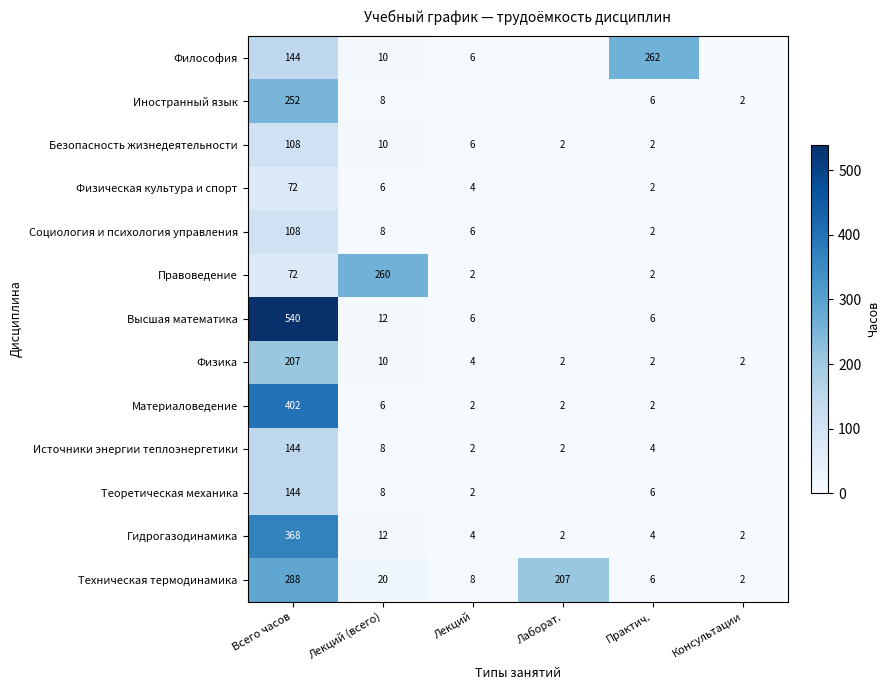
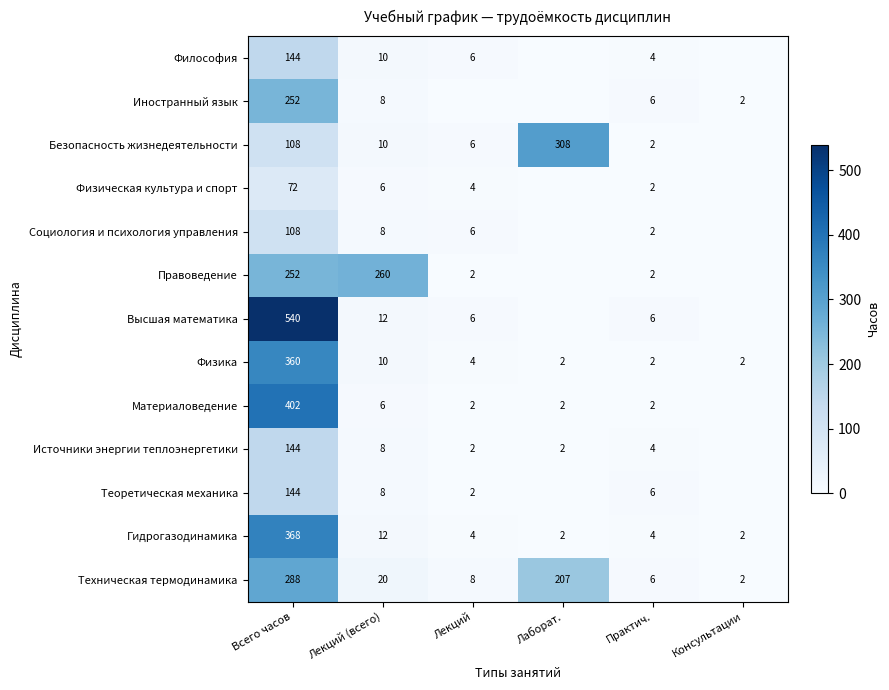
  {
    "Философия": {
      "Всего часов": 144,
      "Лекций (всего)": 10,
      "Лекций": 6,
-     "Практич.": 262
+     "Практич.": 4
    },
    "Иностранный язык": {
      "Всего часов": 252,
      "Лекций (всего)": 8,
      "Практич.": 6,
      "Консультации": 2
    },
    "Безопасность жизнедеятельности": {
      "Всего часов": 108,
      "Лекций (всего)": 10,
      "Лекций": 6,
-     "Лаборат.": 2,
+     "Лаборат.": 308,
      "Практич.": 2
    },
    "Физическая культура и спорт": {
      "Всего часов": 72,
      "Лекций (всего)": 6,
      "Лекций": 4,
      "Практич.": 2
    },
    "Социология и психология управления": {
      "Всего часов": 108,
      "Лекций (всего)": 8,
      "Лекций": 6,
      "Практич.": 2
    },
    "Правоведение": {
-     "Всего часов": 72,
+     "Всего часов": 252,
      "Лекций (всего)": 260,
      "Лекций": 2,
      "Практич.": 2
    },
    "Высшая математика": {
      "Всего часов": 540,
      "Лекций (всего)": 12,
      "Лекций": 6,
      "Практич.": 6
    },
    "Физика": {
-     "Всего часов": 207,
+     "Всего часов": 360,
      "Лекций (всего)": 10,
      "Лекций": 4,
      "Лаборат.": 2,
      "Практич.": 2,
      "Консультации": 2
    },
    "Материаловедение": {
      "Всего часов": 402,
      "Лекций (всего)": 6,
      "Лекций": 2,
      "Лаборат.": 2,
      "Практич.": 2
    },
    "Источники энергии теплоэнергетики": {
      "Всего часов": 144,
      "Лекций (всего)": 8,
      "Лекций": 2,
      "Лаборат.": 2,
      "Практич.": 4
    },
    "Теоретическая механика": {
      "Всего часов": 144,
      "Лекций (всего)": 8,
      "Лекций": 2,
      "Практич.": 6
    },
    "Гидрогазодинамика": {
      "Всего часов": 368,
      "Лекций (всего)": 12,
      "Лекций": 4,
      "Лаборат.": 2,
      "Практич.": 4,
      "Консультации": 2
    },
    "Техническая термодинамика": {
      "Всего часов": 288,
      "Лекций (всего)": 20,
      "Лекций": 8,
      "Лаборат.": 207,
      "Практич.": 6,
      "Консультации": 2
    }
  }
